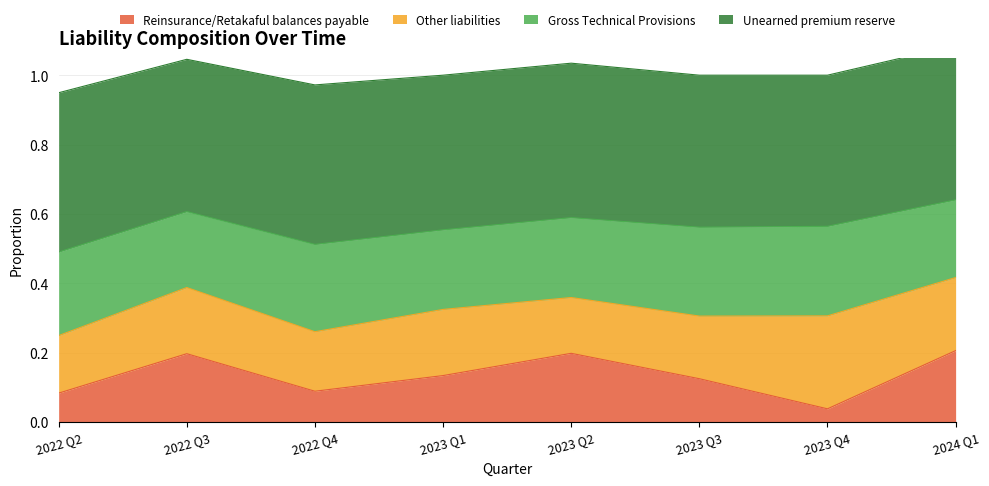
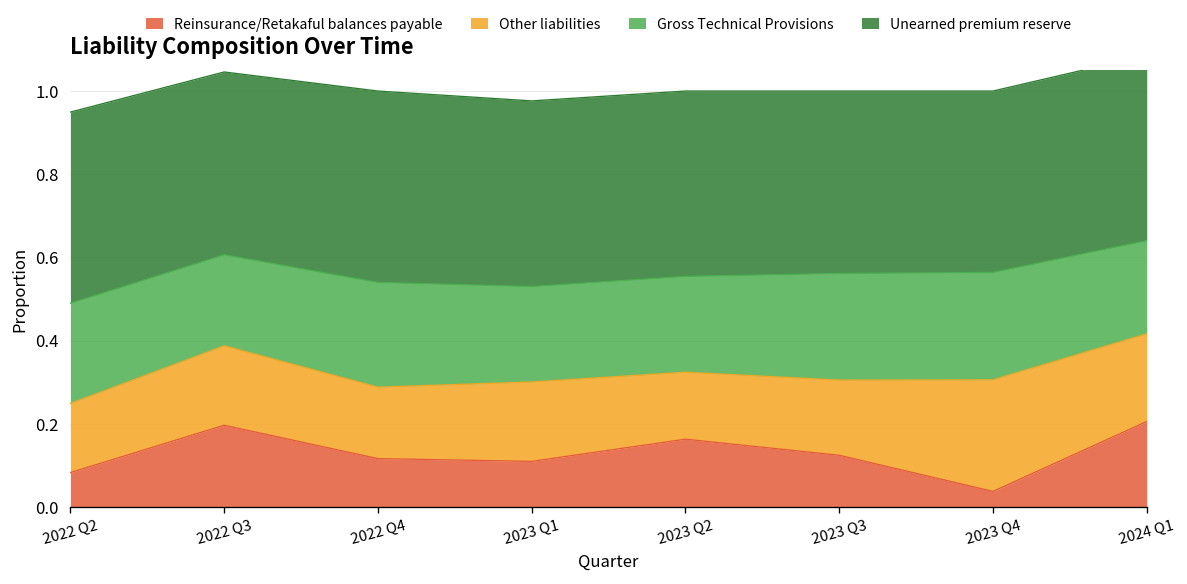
  {
    "Reinsurance/Retakaful balances payable": {
      "2022 Q2": 0.08,
      "2022 Q3": 0.20,
-     "2022 Q4": 0.09,
-     "2023 Q1": 0.13,
-     "2023 Q2": 0.20,
+     "2022 Q4": 0.12,
+     "2023 Q1": 0.11,
+     "2023 Q2": 0.16,
      "2023 Q3": 0.12,
      "2023 Q4": 0.04,
      "2024 Q1": 0.21
    },
    "Other liabilities": {
      "2022 Q2": 0.17,
      "2022 Q3": 0.19,
      "2022 Q4": 0.17,
      "2023 Q1": 0.19,
      "2023 Q2": 0.16,
      "2023 Q3": 0.18,
      "2023 Q4": 0.27,
      "2024 Q1": 0.21
    },
    "Gross Technical Provisions": {
      "2022 Q2": 0.24,
      "2022 Q3": 0.22,
      "2022 Q4": 0.25,
      "2023 Q1": 0.23,
      "2023 Q2": 0.23,
      "2023 Q3": 0.26,
      "2023 Q4": 0.26,
      "2024 Q1": 0.22
    },
    "Unearned premium reserve": {
      "2022 Q2": 0.46,
      "2022 Q3": 0.44,
      "2022 Q4": 0.46,
      "2023 Q1": 0.45,
      "2023 Q2": 0.45,
      "2023 Q3": 0.44,
      "2023 Q4": 0.44
    }
  }
